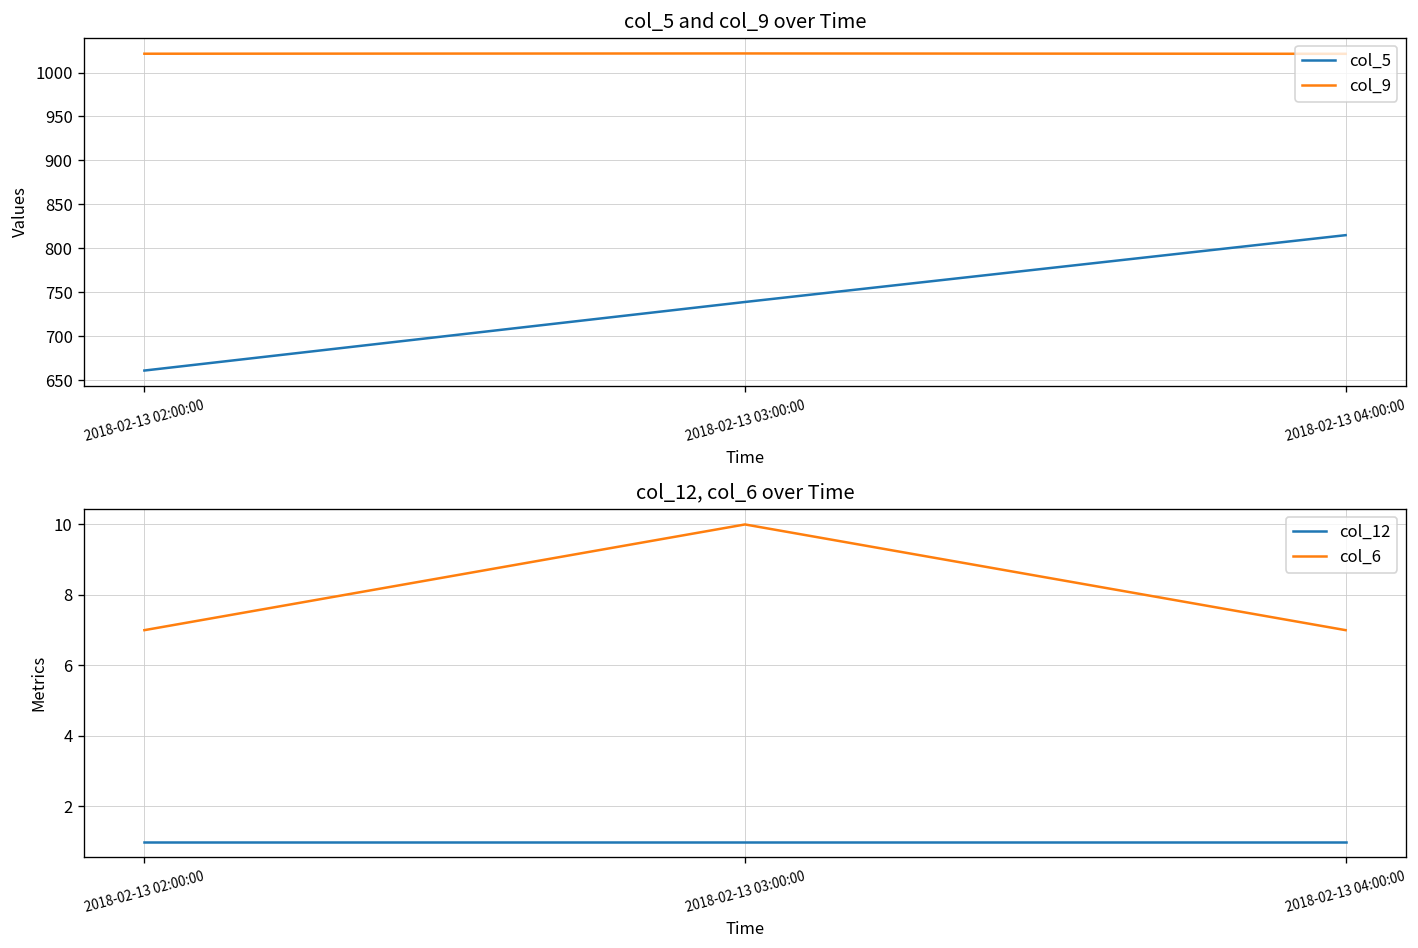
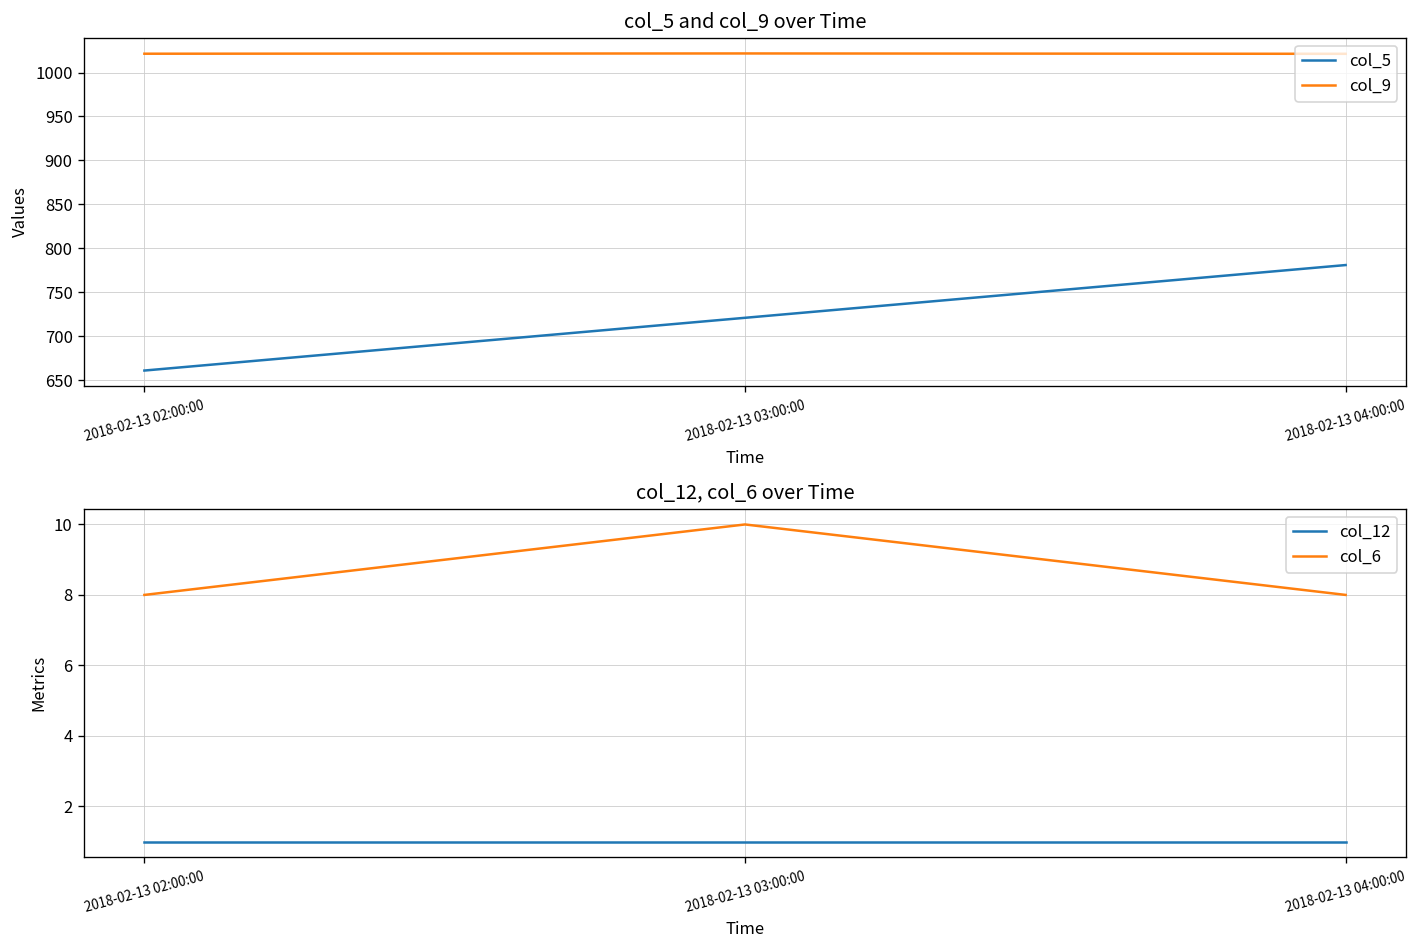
  {
    "col_5 and col_9 over Time": {
      "col_5": {
        "2018-02-13 02:00:00": 660,
-       "2018-02-13 03:00:00": 740,
-       "2018-02-13 04:00:00": 820
+       "2018-02-13 03:00:00": 720,
+       "2018-02-13 04:00:00": 780
      },
      "col_9": {
        "2018-02-13 02:00:00": 1020,
        "2018-02-13 03:00:00": 1020
      }
    },
    "col_12, col_6 over Time": {
      "col_12": {
        "2018-02-13 02:00:00": 1,
        "2018-02-13 03:00:00": 1,
        "2018-02-13 04:00:00": 1
      },
      "col_6": {
-       "2018-02-13 02:00:00": 7,
+       "2018-02-13 02:00:00": 8,
        "2018-02-13 03:00:00": 10,
-       "2018-02-13 04:00:00": 7
+       "2018-02-13 04:00:00": 8
      }
    }
  }
